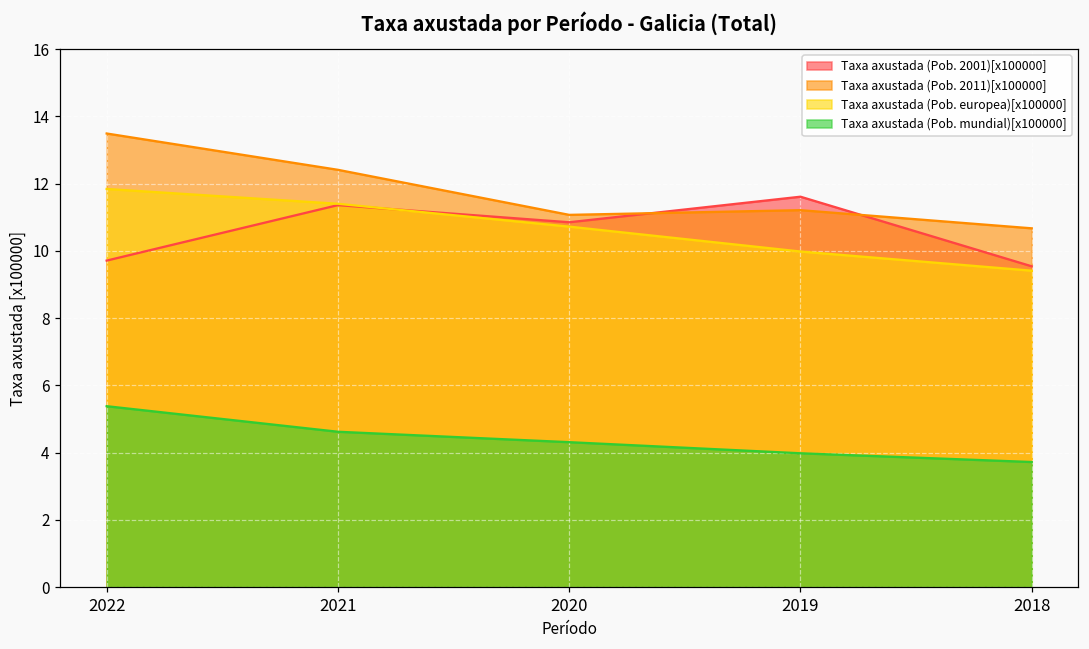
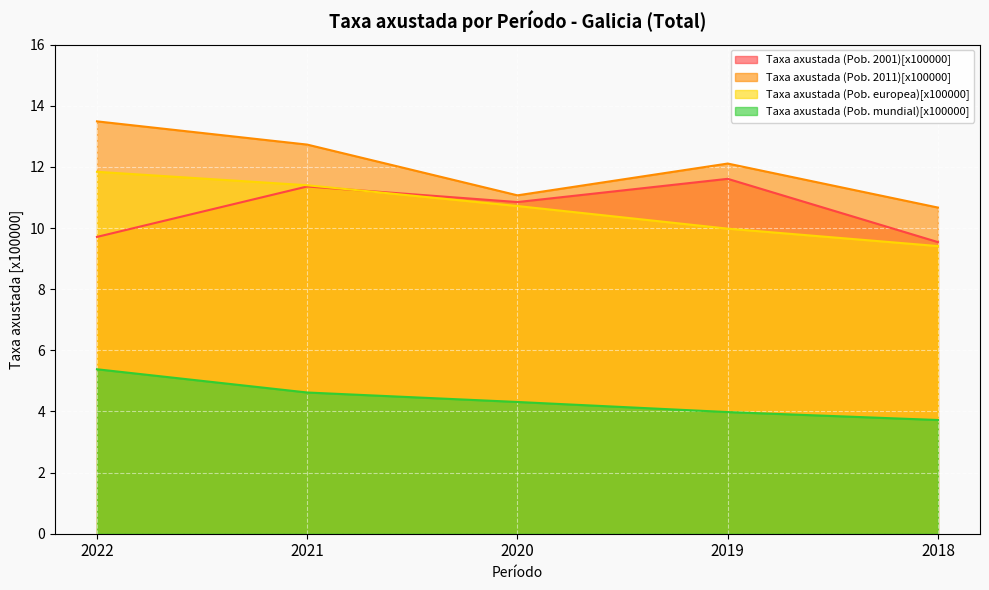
  {
    "Taxa axustada (Pob. 2001)[x100000]": {
      "2022": 9.7,
      "2020": 10.9,
      "2019": 11.6,
      "2018": 9.5
    },
    "Taxa axustada (Pob. 2011)[x100000]": {
      "2022": 13.5,
-     "2021": 12.4,
+     "2021": 12.7,
      "2020": 11.1,
-     "2019": 11.2,
+     "2019": 12.1,
      "2018": 10.7
    },
    "Taxa axustada (Pob. europea)[x100000]": {
      "2022": 11.8,
      "2020": 10.7,
      "2019": 10.0,
      "2018": 9.4
    },
    "Taxa axustada (Pob. mundial)[x100000]": {
      "2022": 5.4,
      "2021": 4.6,
      "2020": 4.3,
      "2019": 4.0,
      "2018": 3.7
    }
  }
